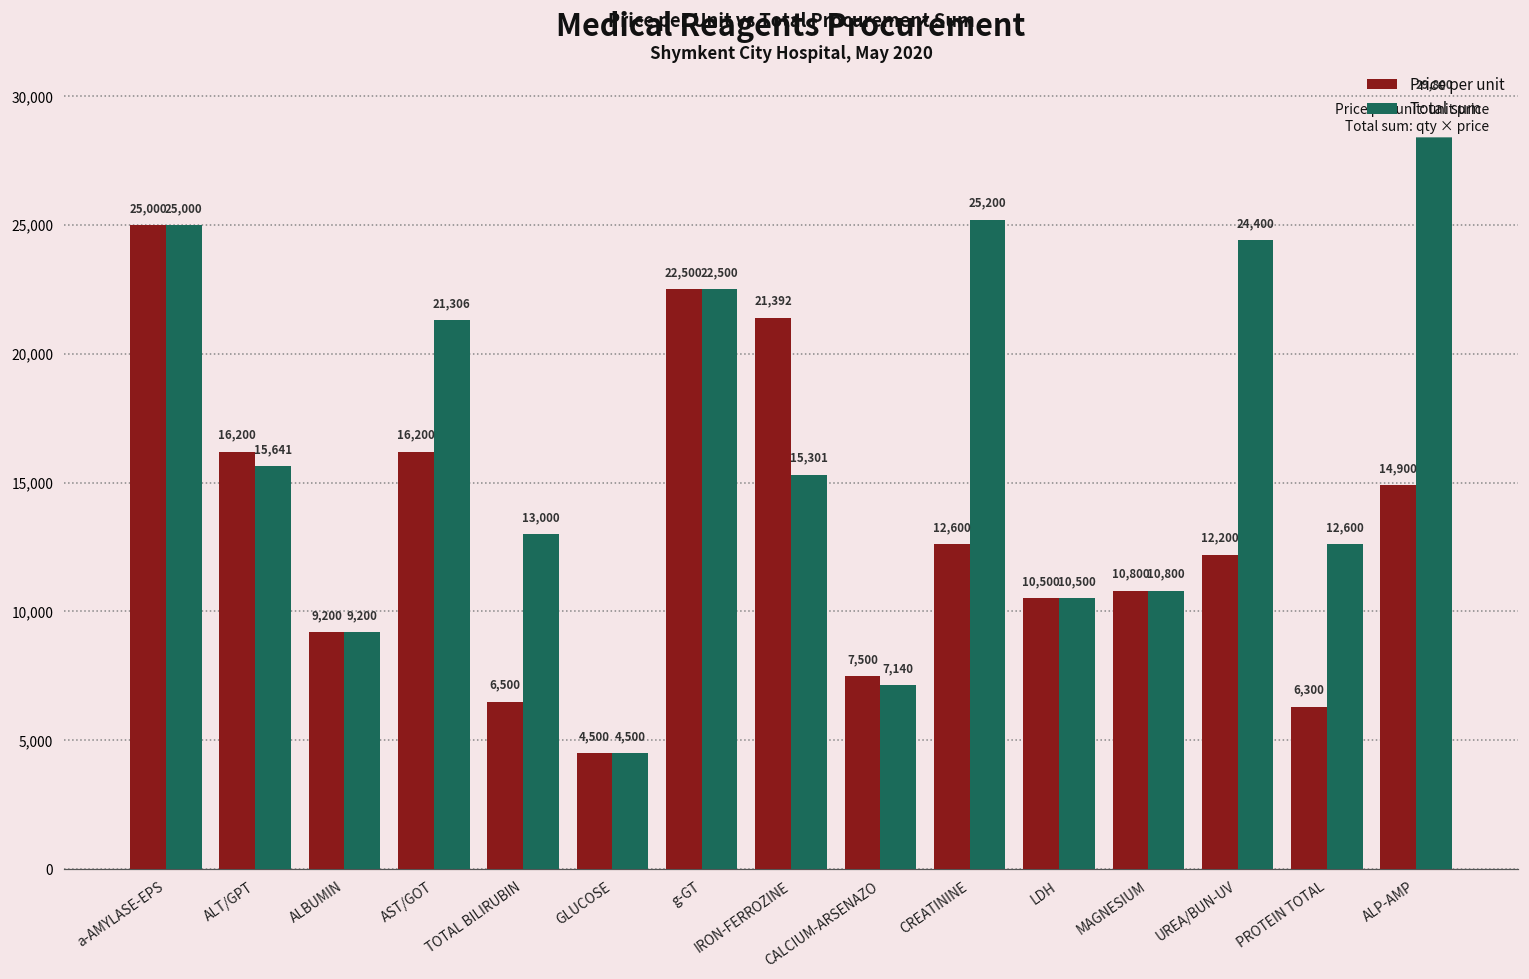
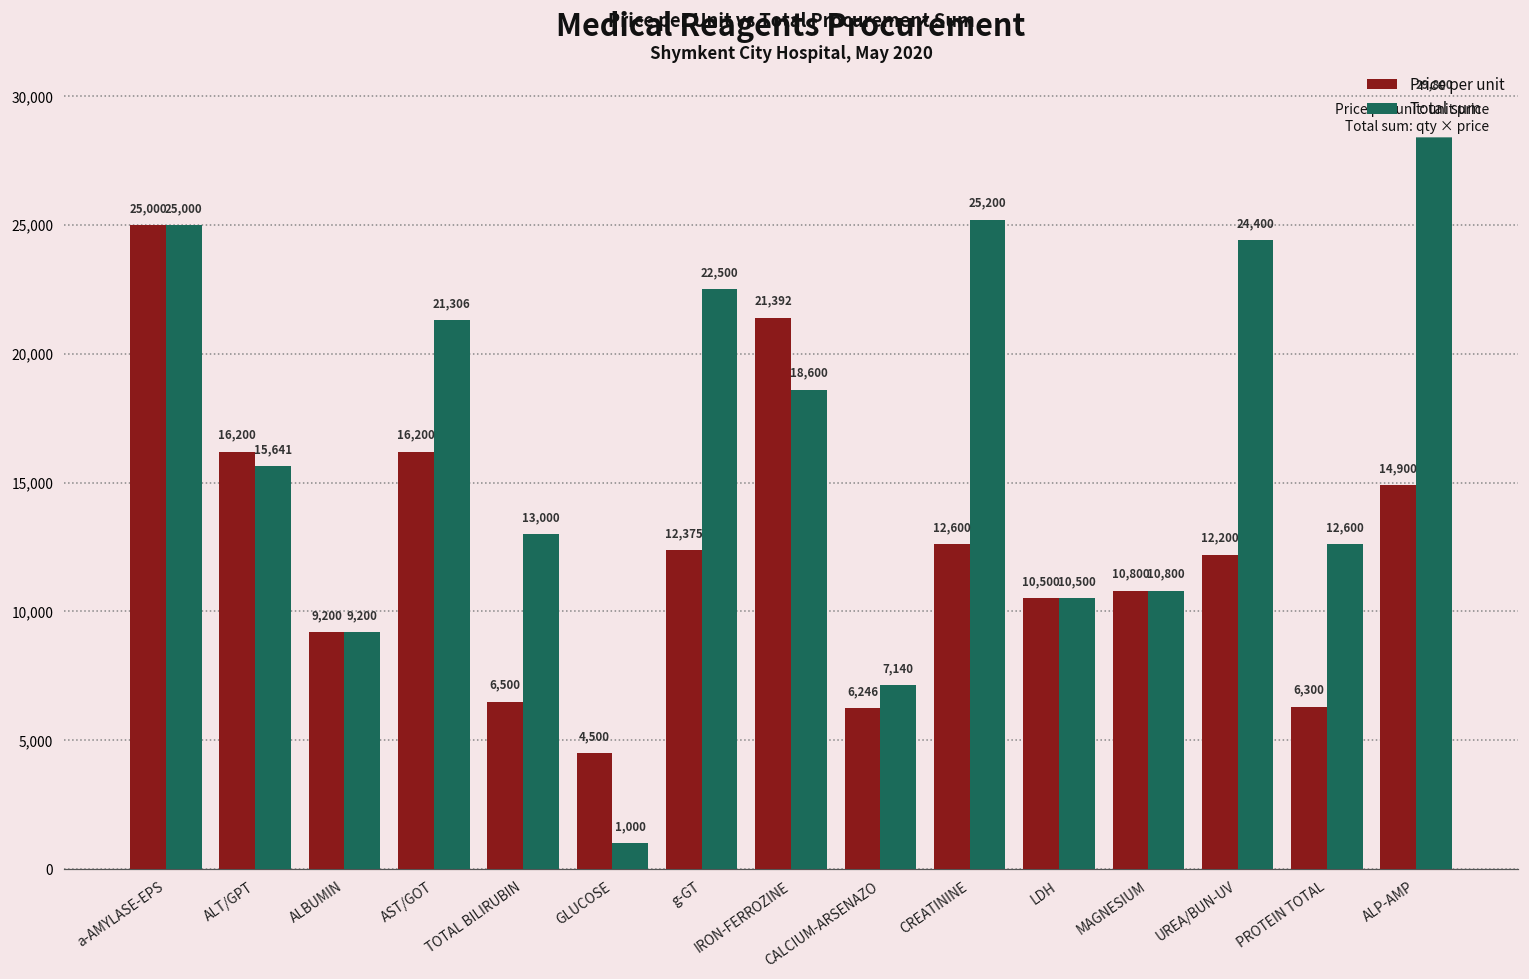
  {
    "Price per unit": {
      "a-AMYLASE-EPS": "25,000",
      "ALT/GPT": "16,200",
      "ALBUMIN": "9,200",
      "AST/GOT": "16,200",
      "TOTAL BILIRUBIN": "6,500",
      "GLUCOSE": "4,500",
-     "g-GT": "22,500",
+     "g-GT": "12,375",
      "IRON-FERROZINE": "21,392",
-     "CALCIUM-ARSENAZO": "7,500",
+     "CALCIUM-ARSENAZO": "6,246",
      "CREATININE": "12,600",
      "LDH": "10,500",
      "MAGNESIUM": "10,800",
      "UREA/BUN-UV": "12,200",
      "PROTEIN TOTAL": "6,300",
      "ALP-AMP": "14,900"
    },
    "Total sum": {
      "a-AMYLASE-EPS": "25,000",
      "ALT/GPT": "15,641",
      "ALBUMIN": "9,200",
      "AST/GOT": "21,306",
      "TOTAL BILIRUBIN": "13,000",
-     "GLUCOSE": "4,500",
+     "GLUCOSE": "1,000",
      "g-GT": "22,500",
-     "IRON-FERROZINE": "15,301",
+     "IRON-FERROZINE": "18,600",
      "CALCIUM-ARSENAZO": "7,140",
      "CREATININE": "25,200",
      "LDH": "10,500",
      "MAGNESIUM": "10,800",
      "UREA/BUN-UV": "24,400",
      "PROTEIN TOTAL": "12,600"
    }
  }
